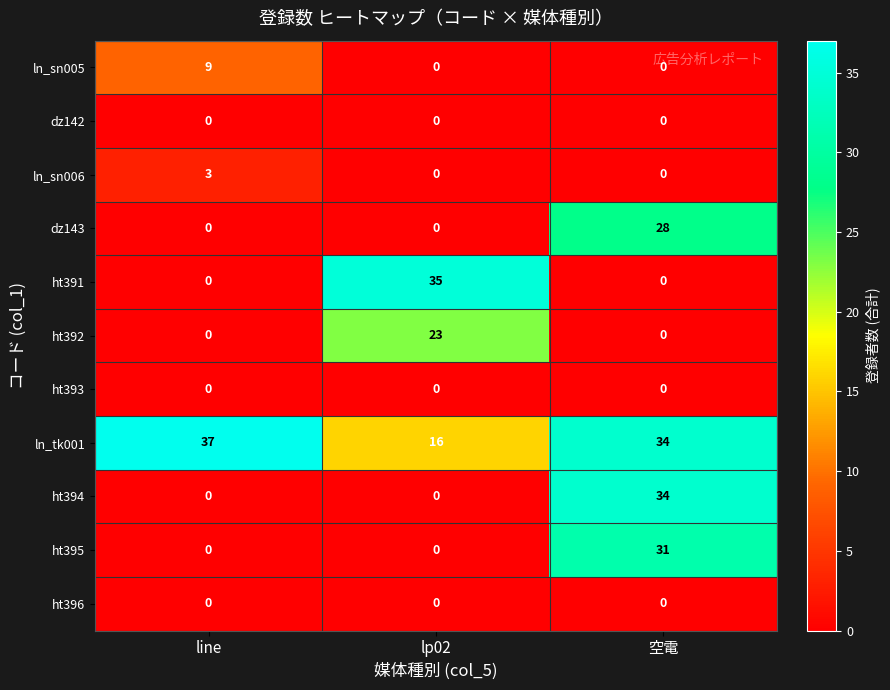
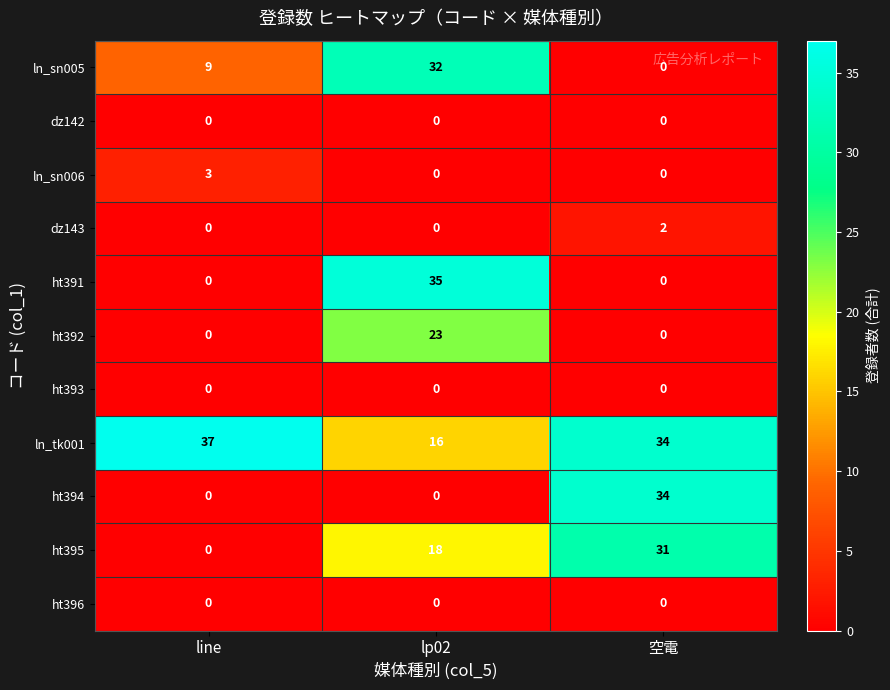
  {
    "ln_sn005": {
      "line": 9,
-     "lp02": 0
+     "lp02": 32
    },
    "dz142": {
      "line": 0,
      "lp02": 0,
      "空電": 0
    },
    "ln_sn006": {
      "line": 3,
      "lp02": 0,
      "空電": 0
    },
    "dz143": {
      "line": 0,
      "lp02": 0,
-     "空電": 28
+     "空電": 2
    },
    "ht391": {
      "line": 0,
      "lp02": 35,
      "空電": 0
    },
    "ht392": {
      "line": 0,
      "lp02": 23,
      "空電": 0
    },
    "ht393": {
      "line": 0,
      "lp02": 0,
      "空電": 0
    },
    "ln_tk001": {
      "line": 37,
      "lp02": 16,
      "空電": 34
    },
    "ht394": {
      "line": 0,
      "lp02": 0,
      "空電": 34
    },
    "ht395": {
      "line": 0,
-     "lp02": 0,
+     "lp02": 18,
      "空電": 31
    },
    "ht396": {
      "line": 0,
      "lp02": 0,
      "空電": 0
    }
  }
